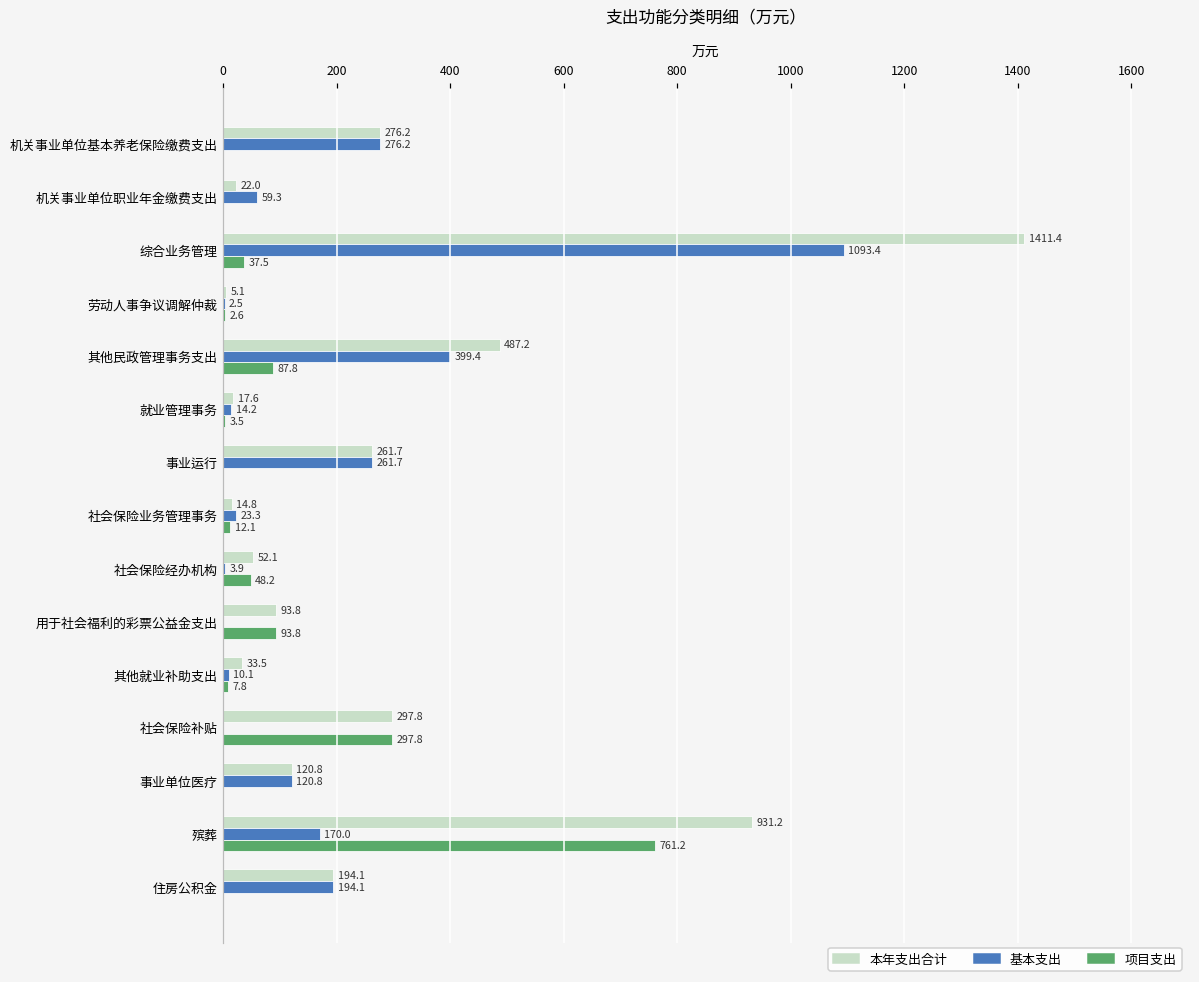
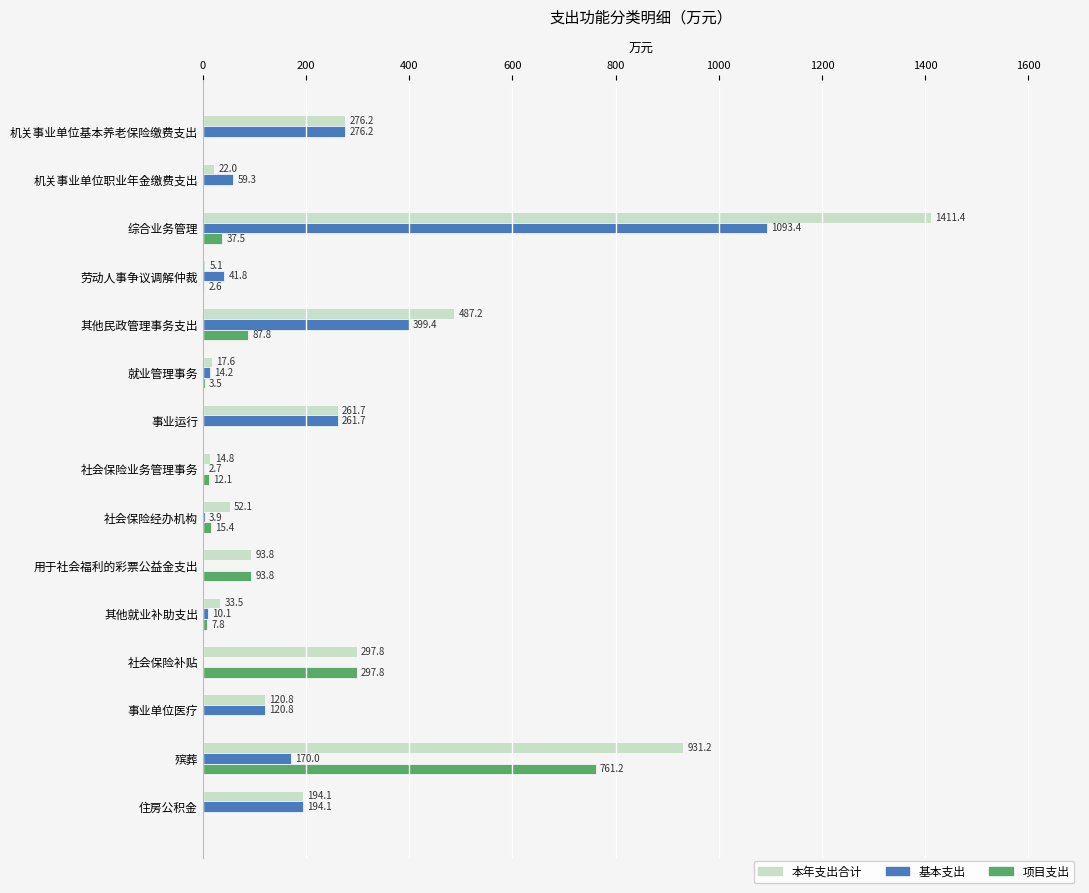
  {
    "本年支出合计": {
      "机关事业单位基本养老保险缴费支出": 276.2,
      "机关事业单位职业年金缴费支出": 22.0,
      "综合业务管理": 1411.4,
      "劳动人事争议调解仲裁": 5.1,
      "其他民政管理事务支出": 487.2,
      "就业管理事务": 17.6,
      "事业运行": 261.7,
      "社会保险业务管理事务": 14.8,
      "社会保险经办机构": 52.1,
      "用于社会福利的彩票公益金支出": 93.8,
      "其他就业补助支出": 33.5,
      "社会保险补贴": 297.8,
      "事业单位医疗": 120.8,
      "殡葬": 931.2,
      "住房公积金": 194.1
    },
    "基本支出": {
      "机关事业单位基本养老保险缴费支出": 276.2,
      "机关事业单位职业年金缴费支出": 59.3,
      "综合业务管理": 1093.4,
-     "劳动人事争议调解仲裁": 2.5,
+     "劳动人事争议调解仲裁": 41.8,
      "其他民政管理事务支出": 399.4,
      "就业管理事务": 14.2,
      "事业运行": 261.7,
-     "社会保险业务管理事务": 23.3,
+     "社会保险业务管理事务": 2.7,
      "社会保险经办机构": 3.9,
      "其他就业补助支出": 10.1,
      "事业单位医疗": 120.8,
      "殡葬": 170.0,
      "住房公积金": 194.1
    },
    "项目支出": {
      "综合业务管理": 37.5,
      "劳动人事争议调解仲裁": 2.6,
      "其他民政管理事务支出": 87.8,
      "就业管理事务": 3.5,
      "社会保险业务管理事务": 12.1,
-     "社会保险经办机构": 48.2,
+     "社会保险经办机构": 15.4,
      "用于社会福利的彩票公益金支出": 93.8,
      "其他就业补助支出": 7.8,
      "社会保险补贴": 297.8,
      "殡葬": 761.2
    }
  }
